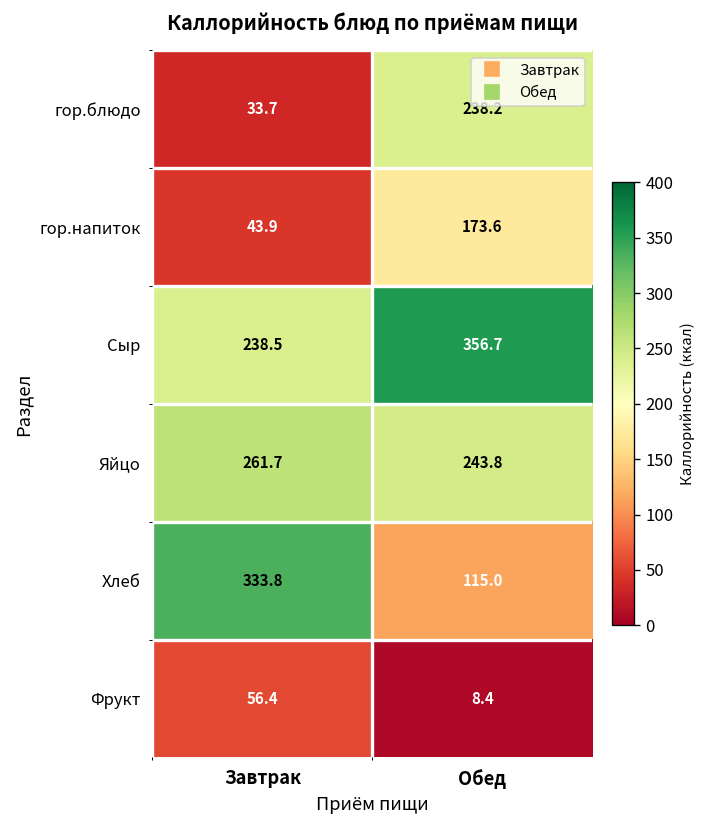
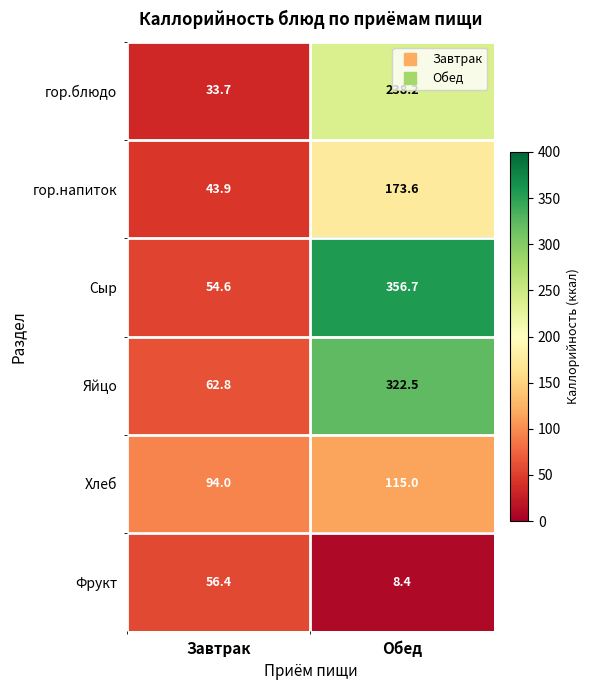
  {
    "гор.блюдо": {
      "Завтрак": 33.7
    },
    "гор.напиток": {
      "Завтрак": 43.9,
      "Обед": 173.6
    },
    "Сыр": {
-     "Завтрак": 238.5,
+     "Завтрак": 54.6,
      "Обед": 356.7
    },
    "Яйцо": {
-     "Завтрак": 261.7,
-     "Обед": 243.8
+     "Завтрак": 62.8,
+     "Обед": 322.5
    },
    "Хлеб": {
-     "Завтрак": 333.8,
+     "Завтрак": 94.0,
      "Обед": 115.0
    },
    "Фрукт": {
      "Завтрак": 56.4,
      "Обед": 8.4
    }
  }
